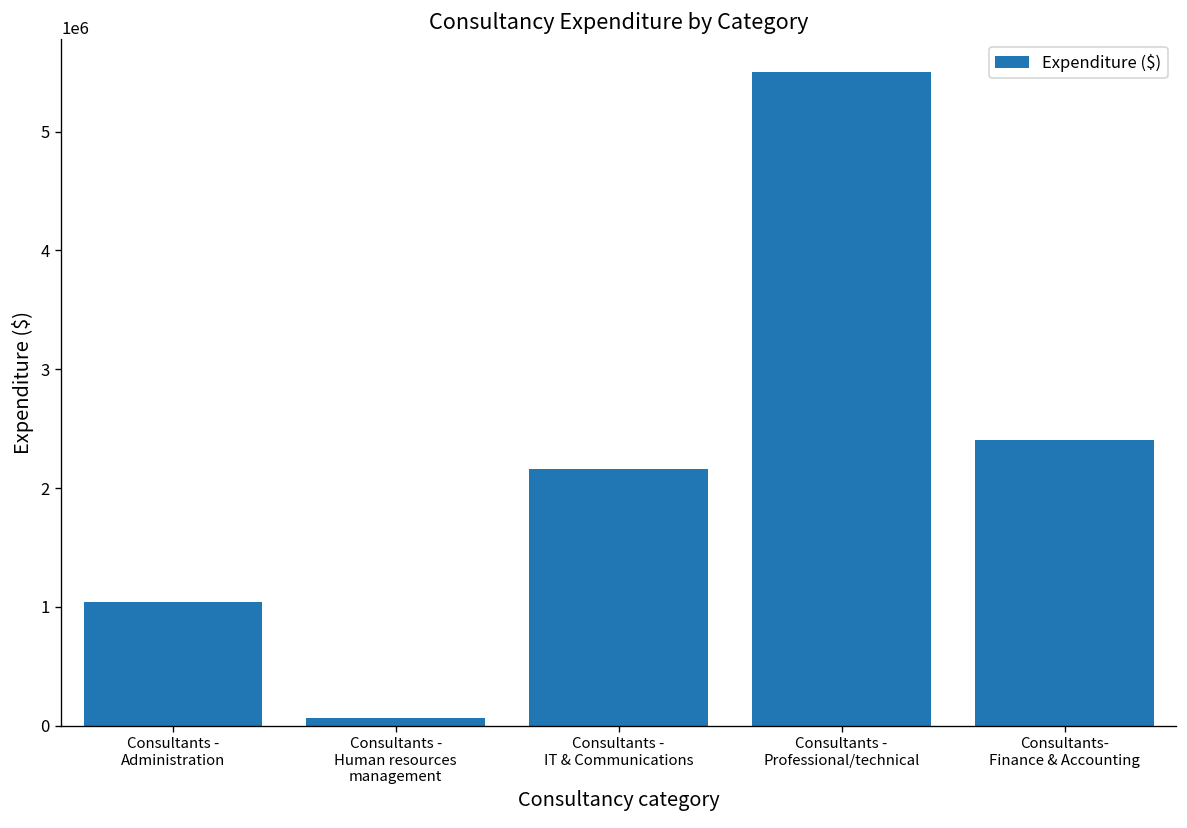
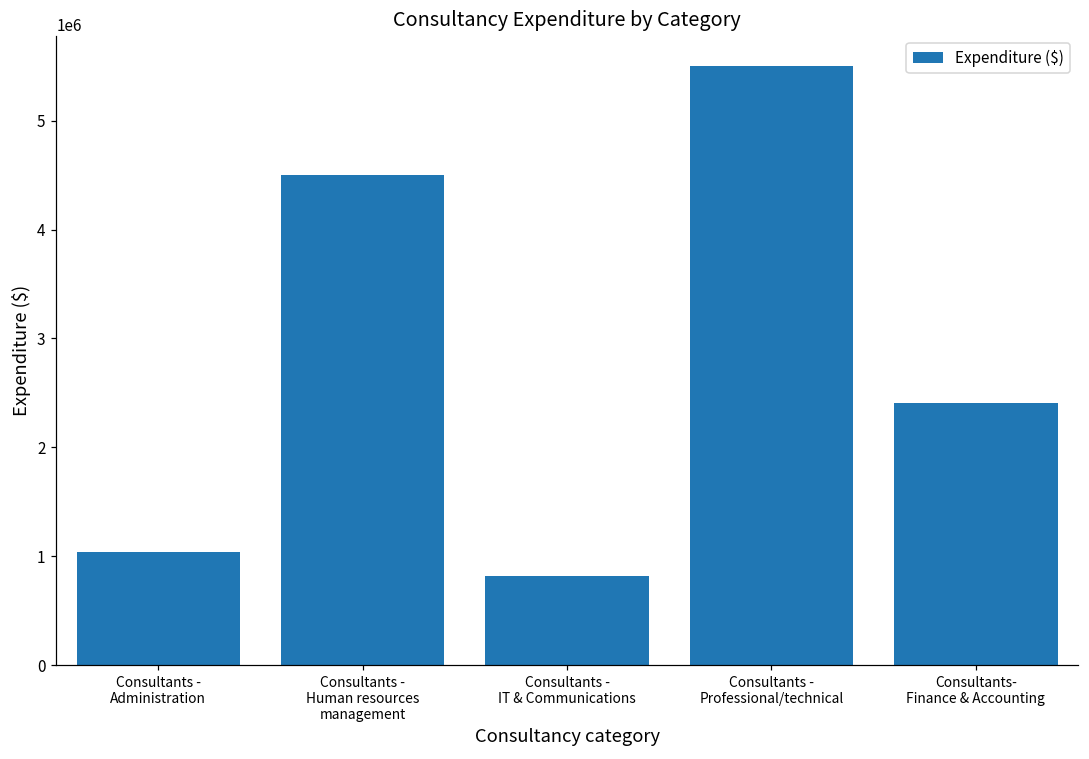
  {
    "Consultants - Administration": 1000000,
-   "Consultants - Human resources management": 100000,
-   "Consultants - IT & Communications": 2200000,
+   "Consultants - Human resources management": 4500000,
+   "Consultants - IT & Communications": 800000,
    "Consultants - Professional/technical": 5500000,
    "Consultants- Finance & Accounting": 2400000
  }
